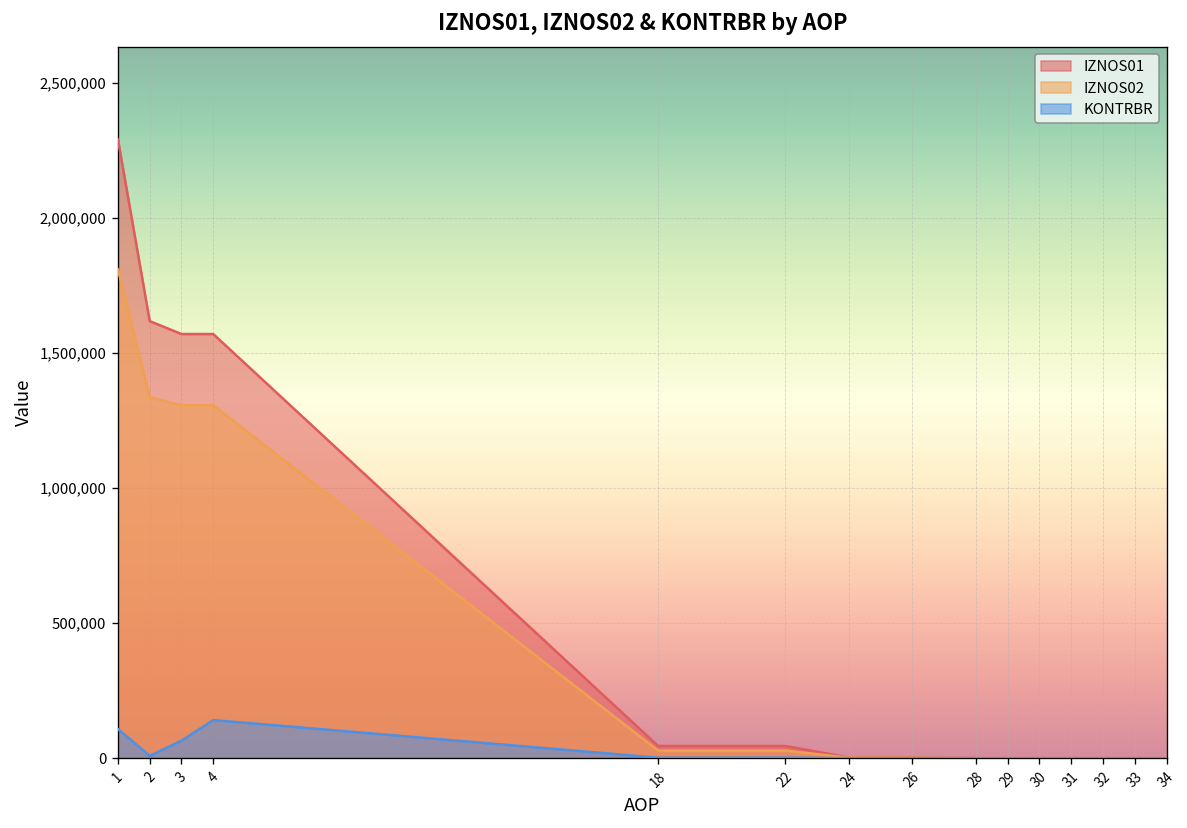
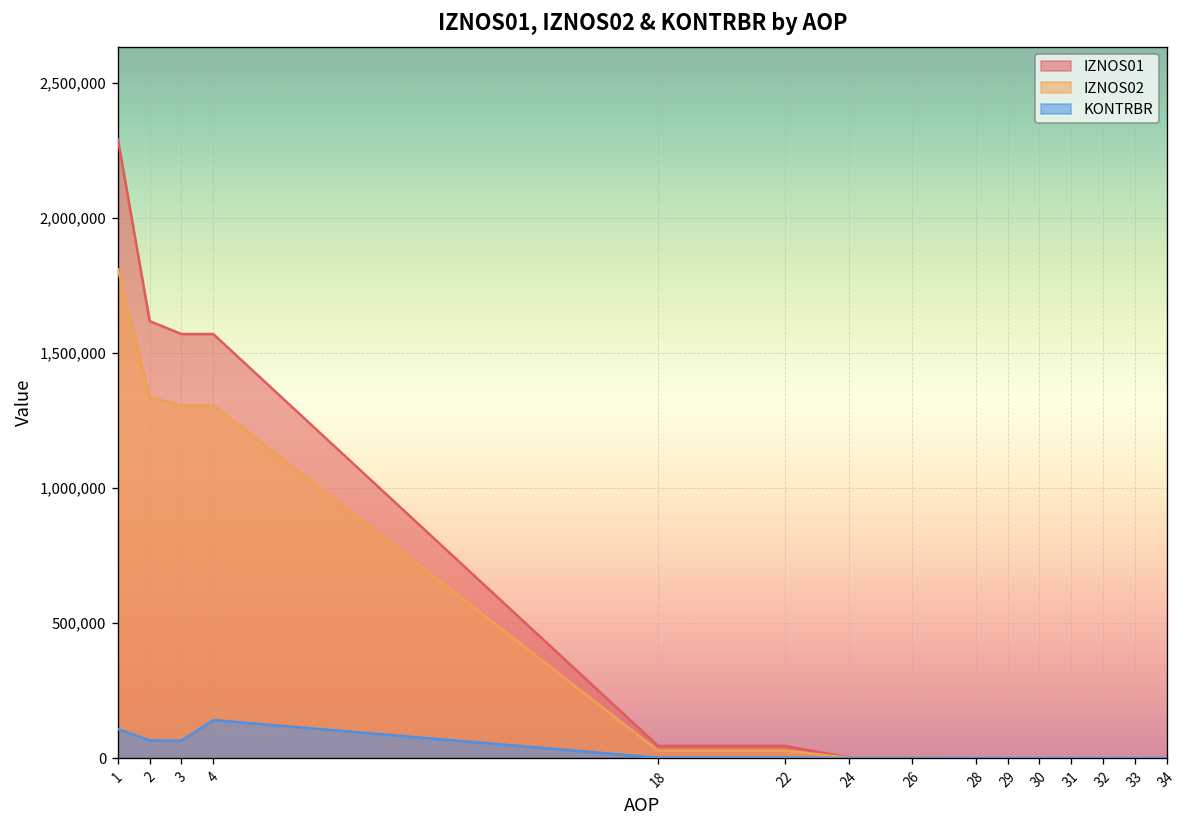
  {
    "KONTRBR": {
      "1": "110,000",
-     "2": "10,000",
+     "2": "70,000",
      "3": "60,000",
      "4": "140,000",
      "18": "0",
      "22": "0"
    }
  }
